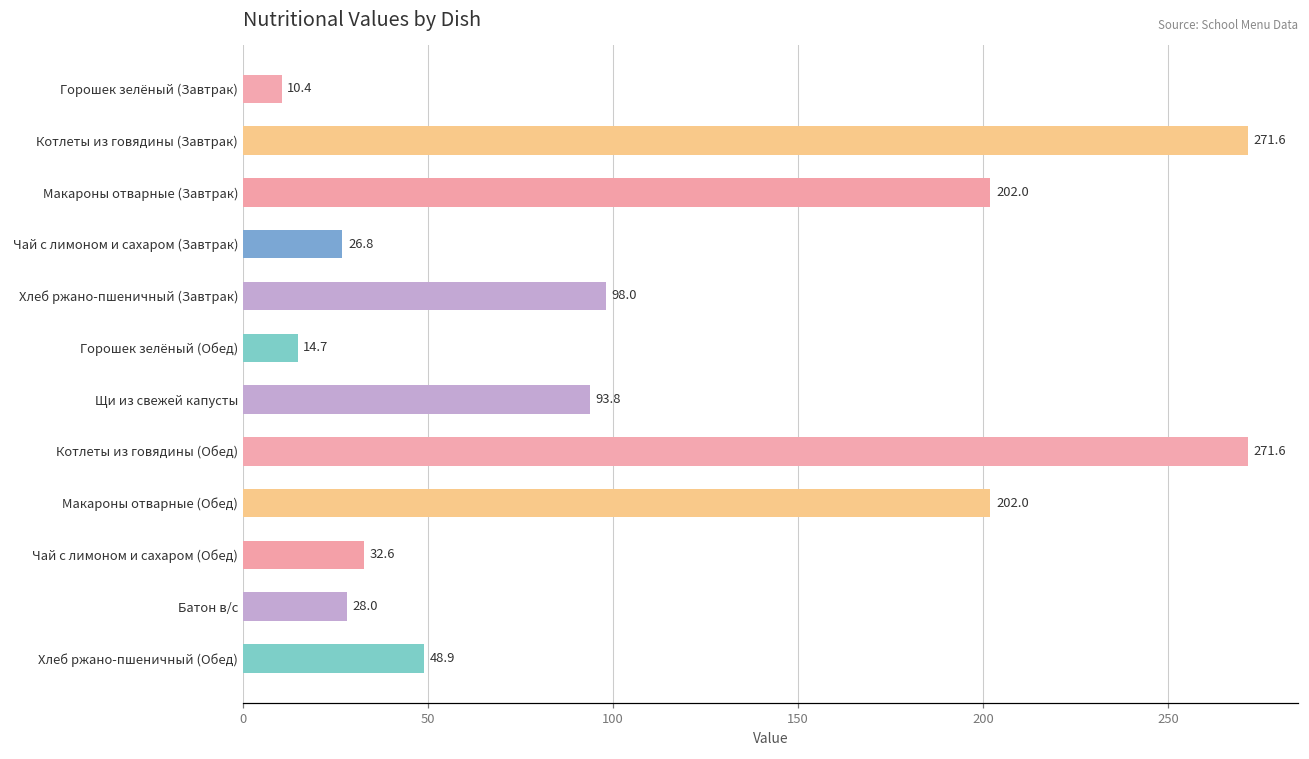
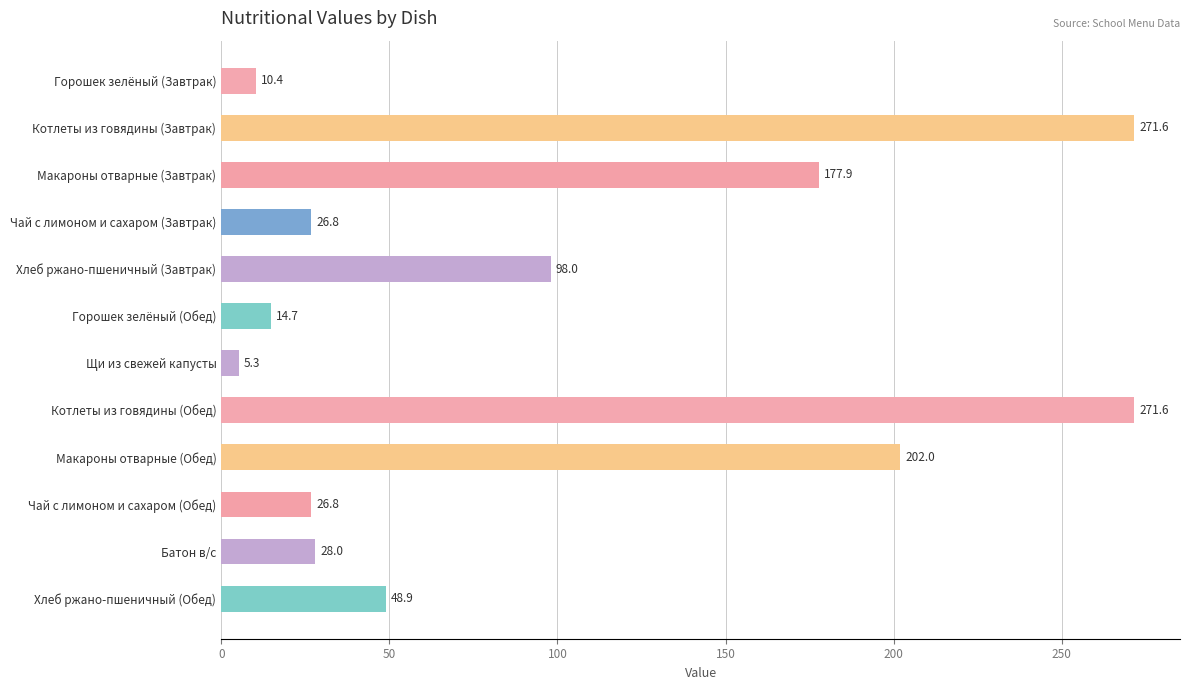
  {
    "Горошек зелёный (Завтрак)": 10.4,
    "Котлеты из говядины (Завтрак)": 271.6,
-   "Макароны отварные (Завтрак)": 202.0,
+   "Макароны отварные (Завтрак)": 177.9,
    "Чай с лимоном и сахаром (Завтрак)": 26.8,
    "Хлеб ржано-пшеничный (Завтрак)": 98.0,
    "Горошек зелёный (Обед)": 14.7,
-   "Щи из свежей капусты": 93.8,
+   "Щи из свежей капусты": 5.3,
    "Котлеты из говядины (Обед)": 271.6,
    "Макароны отварные (Обед)": 202.0,
-   "Чай с лимоном и сахаром (Обед)": 32.6,
+   "Чай с лимоном и сахаром (Обед)": 26.8,
    "Батон в/с": 28.0,
    "Хлеб ржано-пшеничный (Обед)": 48.9
  }
